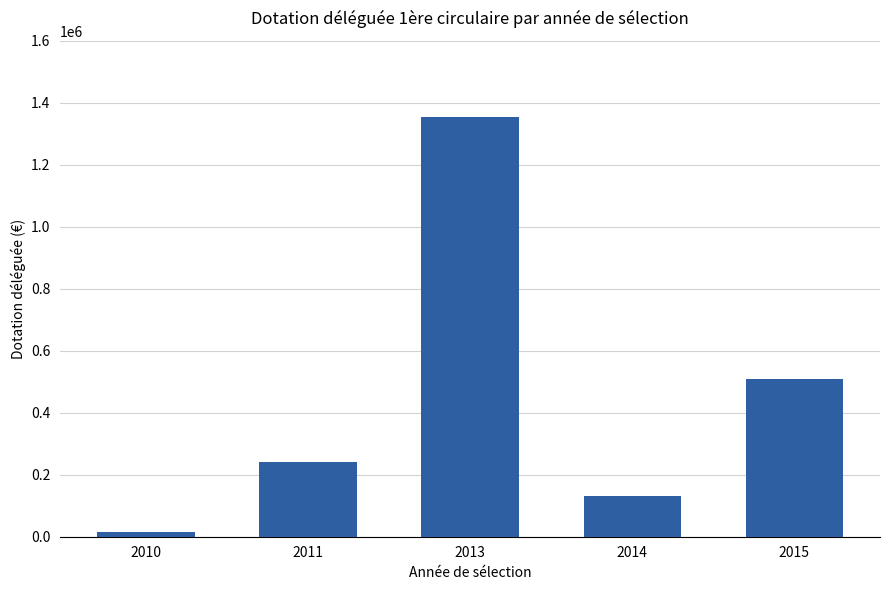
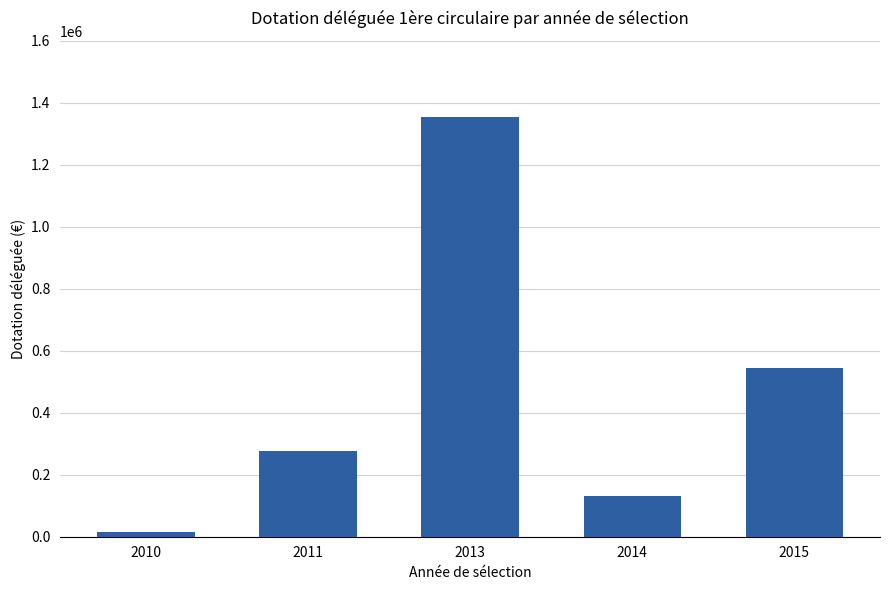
  {
    "2010": 10000,
-   "2011": 240000,
+   "2011": 280000,
    "2013": 1350000,
    "2014": 130000,
-   "2015": 510000
+   "2015": 540000
  }
